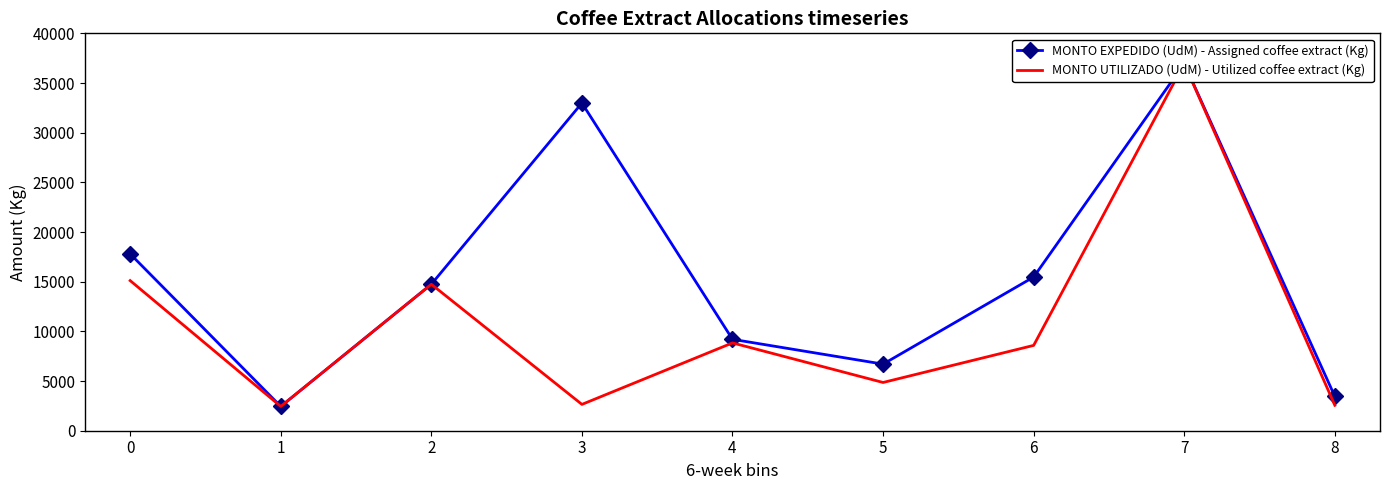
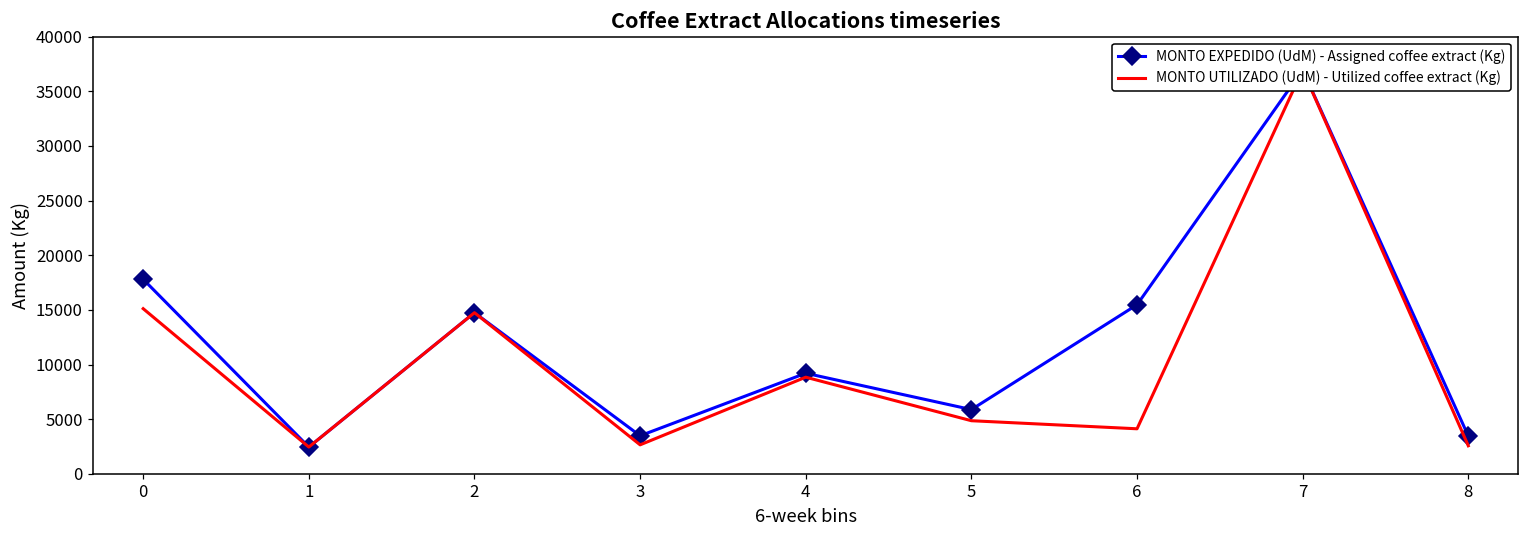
  {
    "MONTO EXPEDIDO (UdM) - Assigned coffee extract (Kg)": {
      "0": 18000,
-     "3": 33000,
+     "3": 3000,
      "4": 9000,
-     "5": 7000,
+     "5": 6000,
      "6": 15000,
      "8": 3000
    },
    "MONTO UTILIZADO (UdM) - Utilized coffee extract (Kg)": {
      "0": 15000,
      "3": 3000,
      "4": 9000,
      "5": 5000,
-     "6": 9000,
+     "6": 4000,
      "8": 3000
    }
  }
